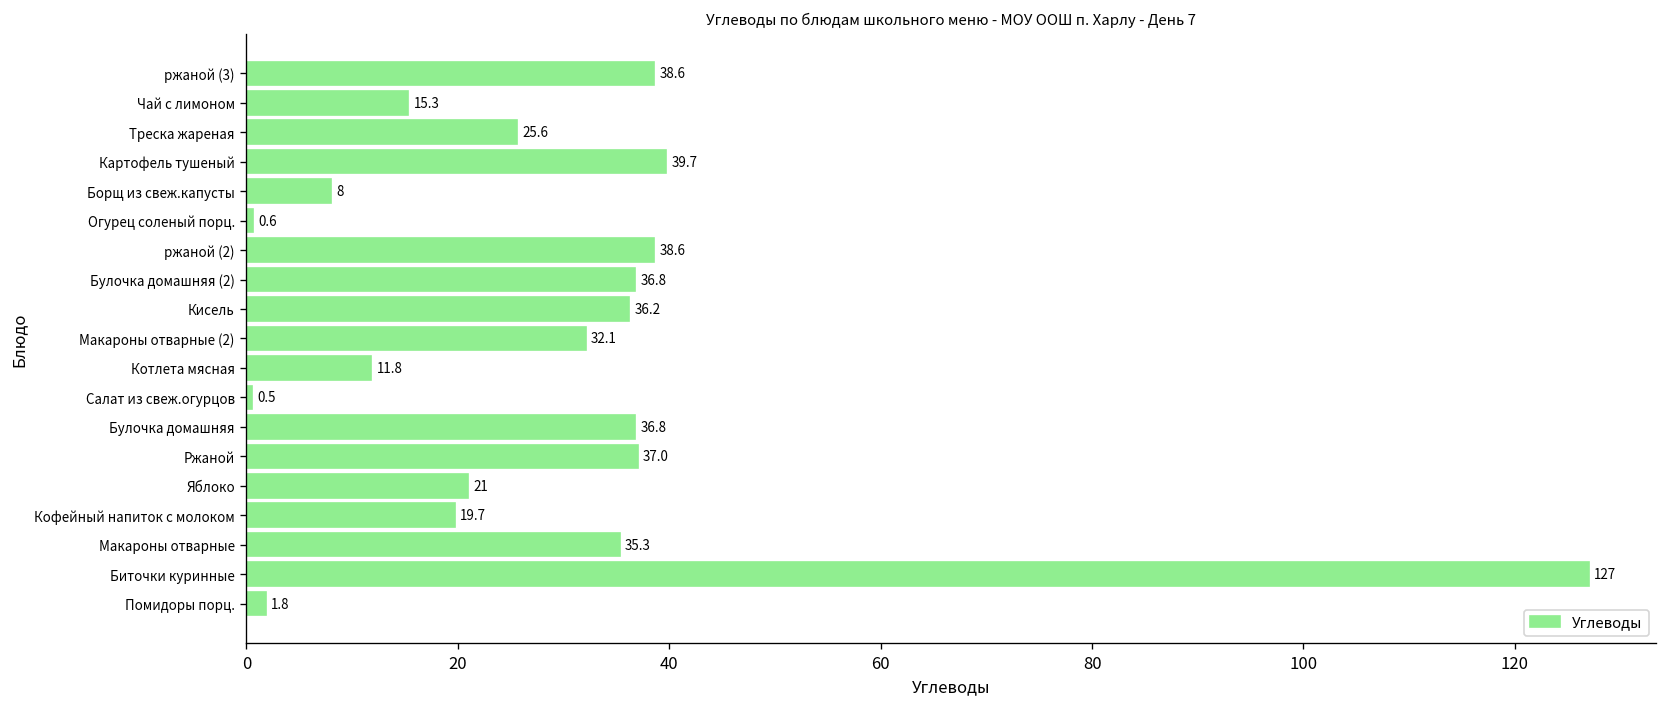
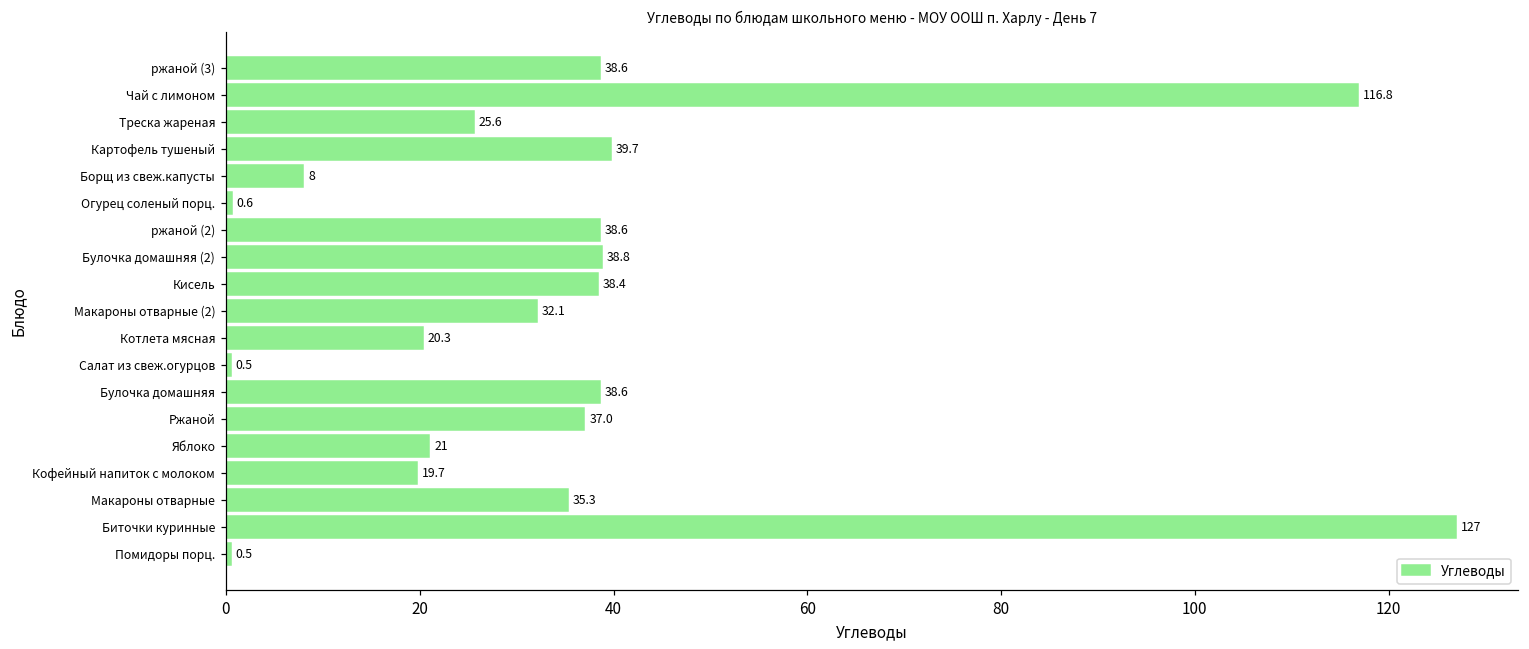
  {
    "ржаной (3)": 38.6,
-   "Чай с лимоном": 15.3,
+   "Чай с лимоном": 116.8,
    "Треска жареная": 25.6,
    "Картофель тушеный": 39.7,
    "Борщ из свеж.капусты": 8,
    "Огурец соленый порц.": 0.6,
    "ржаной (2)": 38.6,
-   "Булочка домашняя (2)": 36.8,
-   "Кисель": 36.2,
+   "Булочка домашняя (2)": 38.8,
+   "Кисель": 38.4,
    "Макароны отварные (2)": 32.1,
-   "Котлета мясная": 11.8,
+   "Котлета мясная": 20.3,
    "Салат из свеж.огурцов": 0.5,
-   "Булочка домашняя": 36.8,
+   "Булочка домашняя": 38.6,
    "Ржаной": 37.0,
    "Яблоко": 21,
    "Кофейный напиток с молоком": 19.7,
    "Макароны отварные": 35.3,
    "Биточки куринные": 127,
-   "Помидоры порц.": 1.8
+   "Помидоры порц.": 0.5
  }
